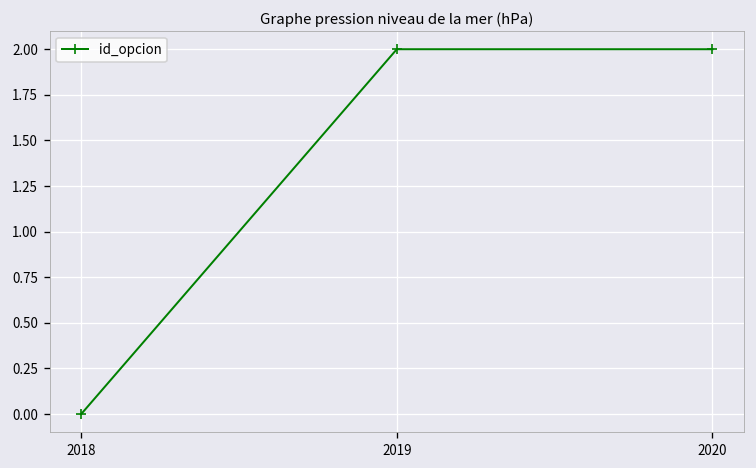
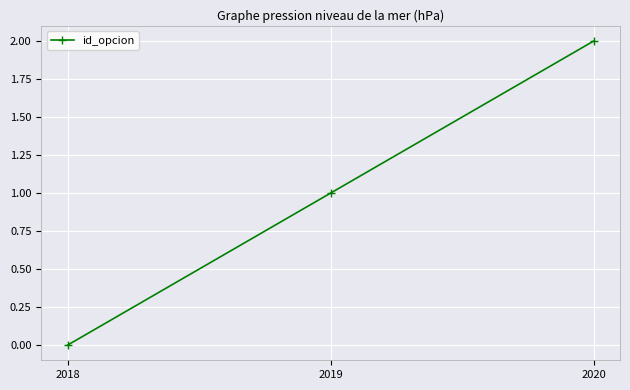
  {
    "2018": 0,
-   "2019": 2,
+   "2019": 1,
    "2020": 2
  }
